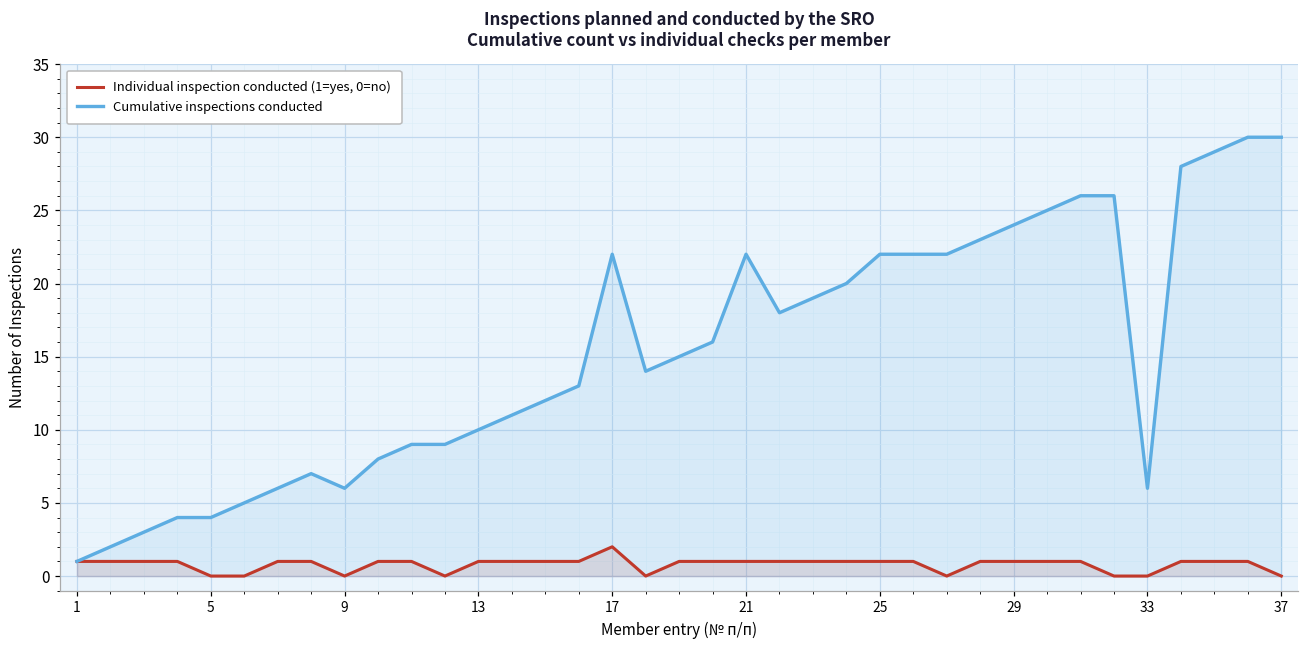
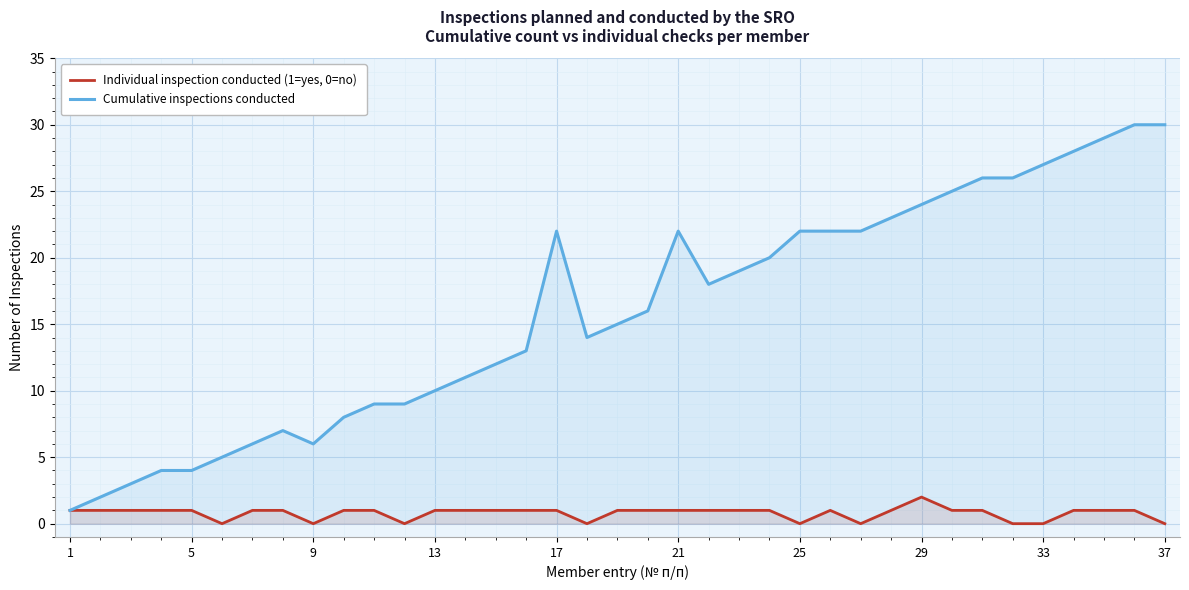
  {
    "Individual inspection conducted (1=yes, 0=no)": {
-     "5": 0,
+     "5": 1,
      "9": 0,
      "13": 1,
-     "17": 2,
+     "17": 1,
      "21": 1,
-     "25": 1,
-     "29": 1,
+     "25": 0,
+     "29": 2,
      "33": 0,
      "37": 0
    },
    "Cumulative inspections conducted": {
      "5": 4,
      "9": 6,
      "13": 10,
      "17": 22,
      "21": 22,
      "25": 22,
      "29": 24,
-     "33": 6,
+     "33": 27,
      "37": 30
    }
  }
